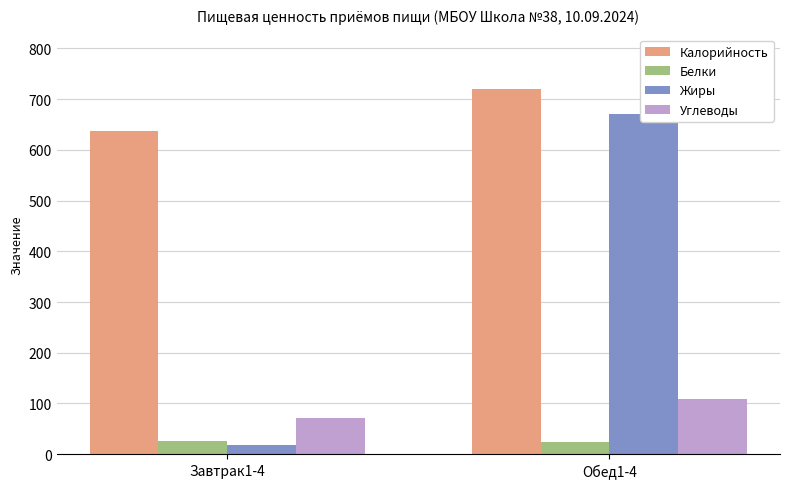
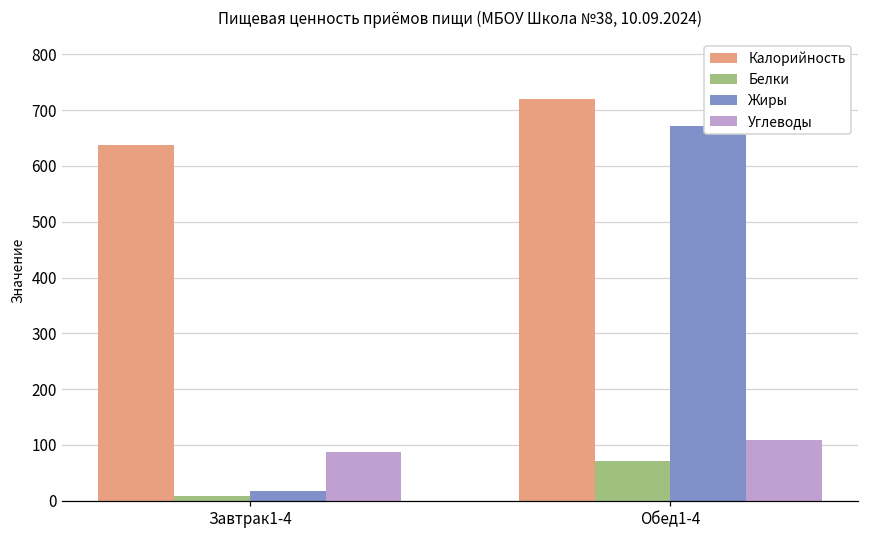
  {
    "Калорийность": {
      "Завтрак1-4": 640,
      "Обед1-4": 720
    },
    "Белки": {
-     "Завтрак1-4": 30,
-     "Обед1-4": 20
+     "Завтрак1-4": 10,
+     "Обед1-4": 70
    },
    "Жиры": {
      "Завтрак1-4": 20
    },
    "Углеводы": {
-     "Завтрак1-4": 70,
+     "Завтрак1-4": 90,
      "Обед1-4": 110
    }
  }
